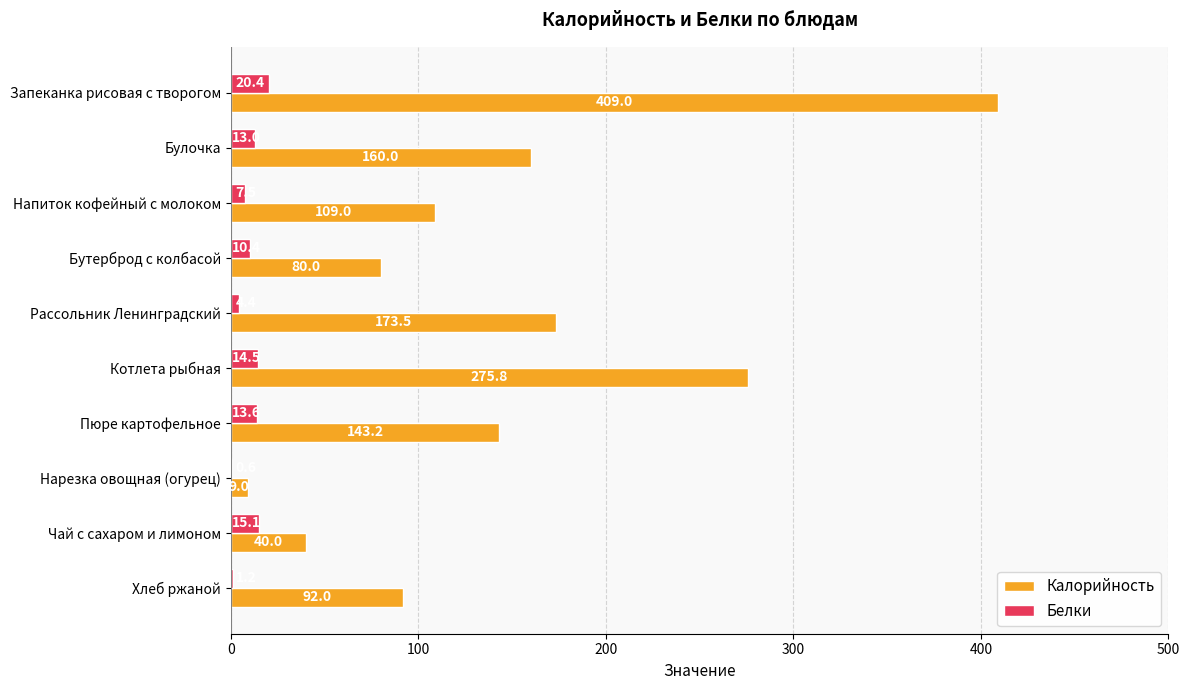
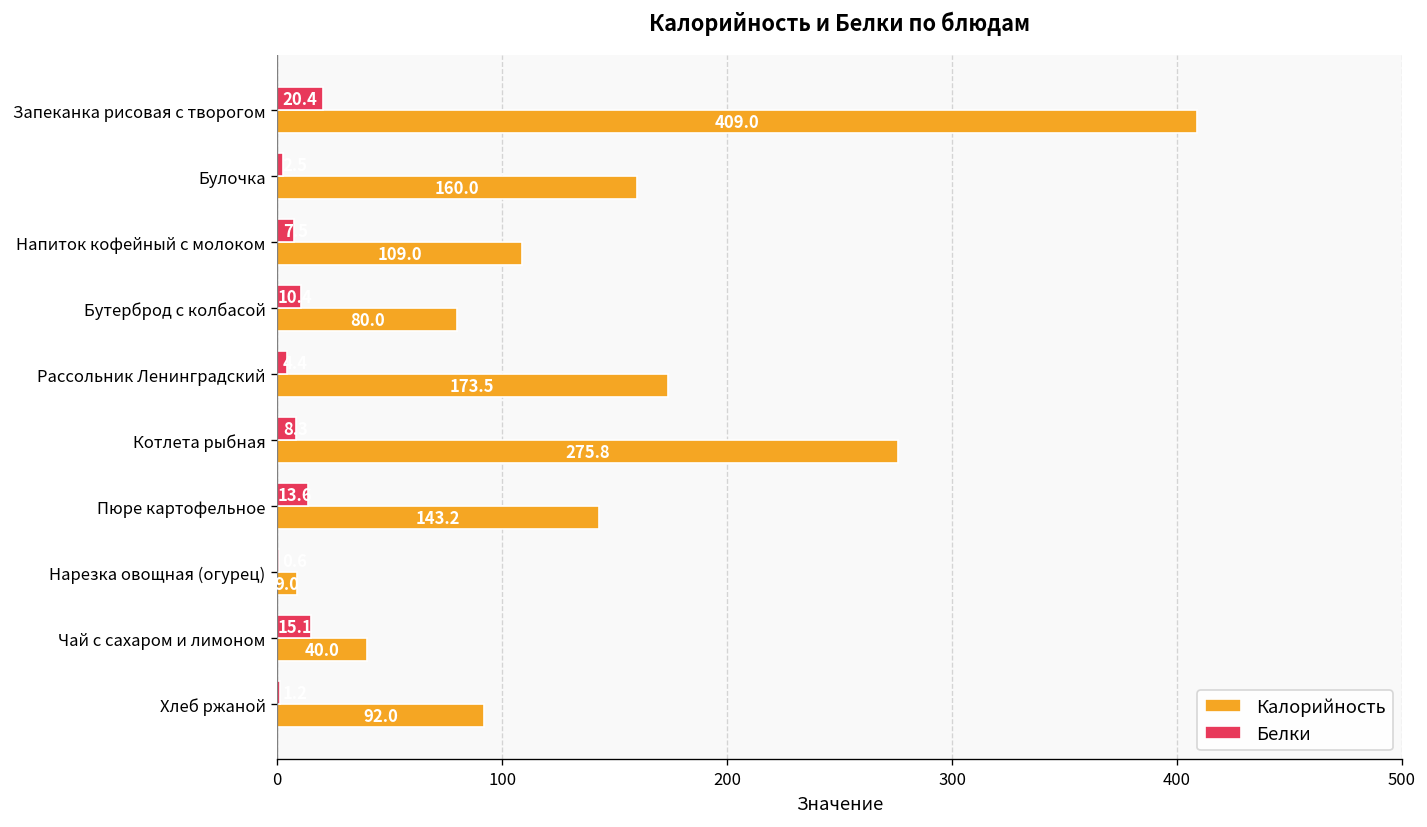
  {
    "Калорийность": {
      "Запеканка рисовая с творогом": 409.0,
      "Булочка": 160.0,
      "Напиток кофейный с молоком": 109.0,
      "Бутерброд с колбасой": 80.0,
      "Рассольник Ленинградский": 173.5,
      "Котлета рыбная": 275.8,
      "Пюре картофельное": 143.2,
      "Нарезка овощная (огурец)": 9.0,
      "Чай с сахаром и лимоном": 40.0,
      "Хлеб ржаной": 92.0
    },
    "Белки": {
-     "Булочка": 13,
+     "Булочка": 3,
      "Напиток кофейный с молоком": 8,
      "Рассольник Ленинградский": 4,
-     "Котлета рыбная": 15
+     "Котлета рыбная": 8
    }
  }
